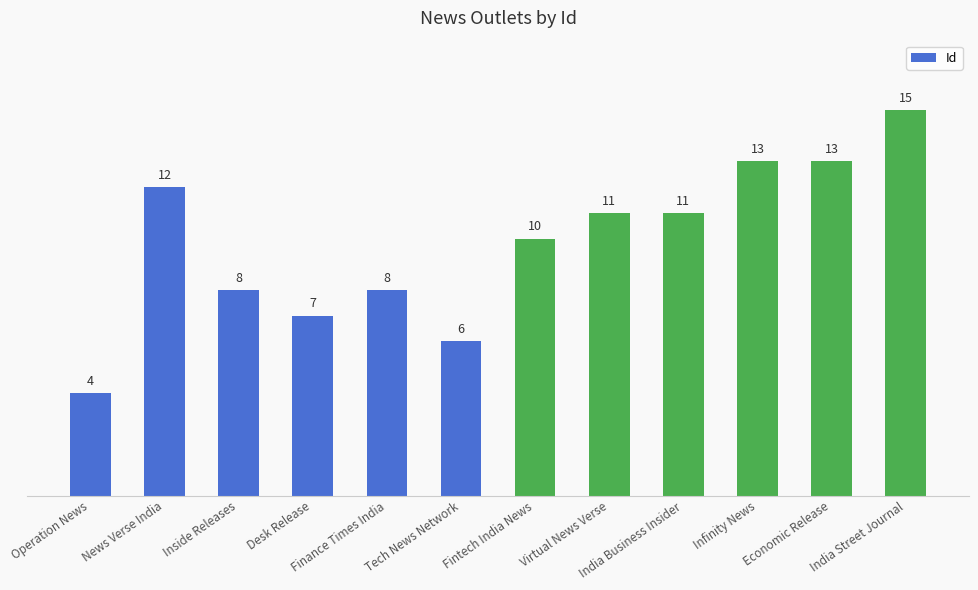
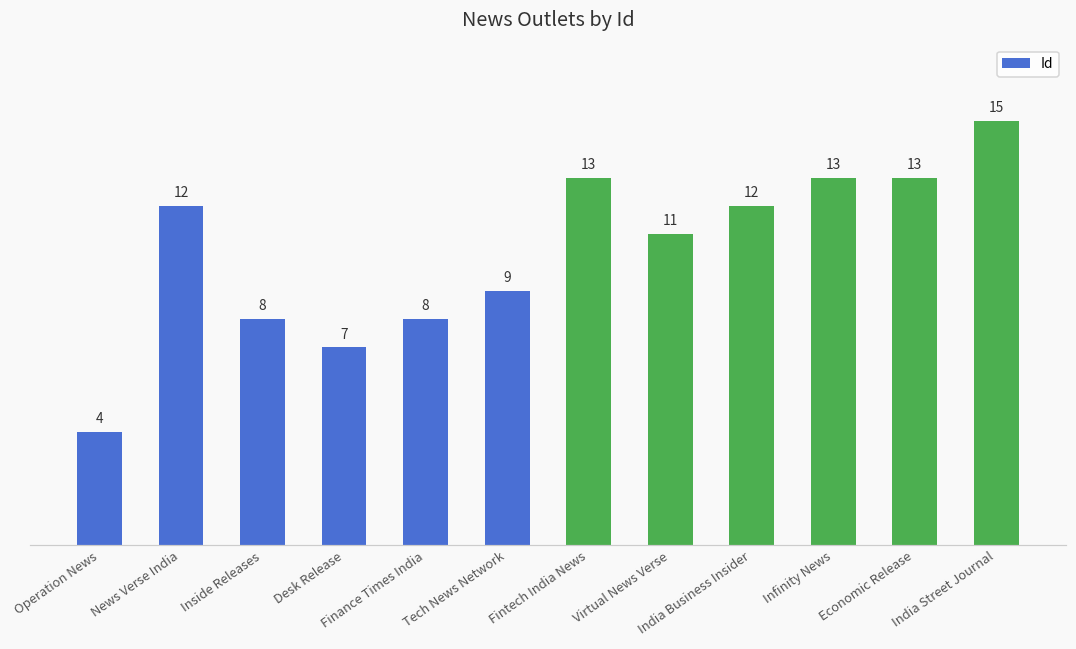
  {
    "Operation News": 4,
    "News Verse India": 12,
    "Inside Releases": 8,
    "Desk Release": 7,
    "Finance Times India": 8,
-   "Tech News Network": 6,
-   "Fintech India News": 10,
+   "Tech News Network": 9,
+   "Fintech India News": 13,
    "Virtual News Verse": 11,
-   "India Business Insider": 11,
+   "India Business Insider": 12,
    "Infinity News": 13,
    "Economic Release": 13,
    "India Street Journal": 15
  }
